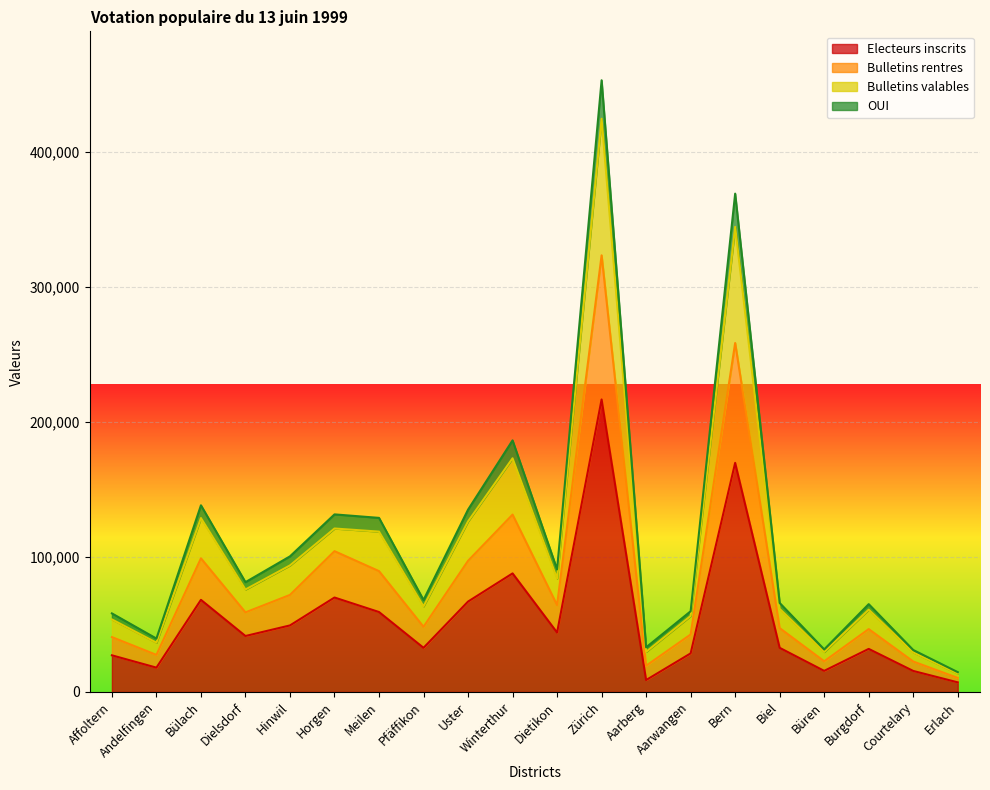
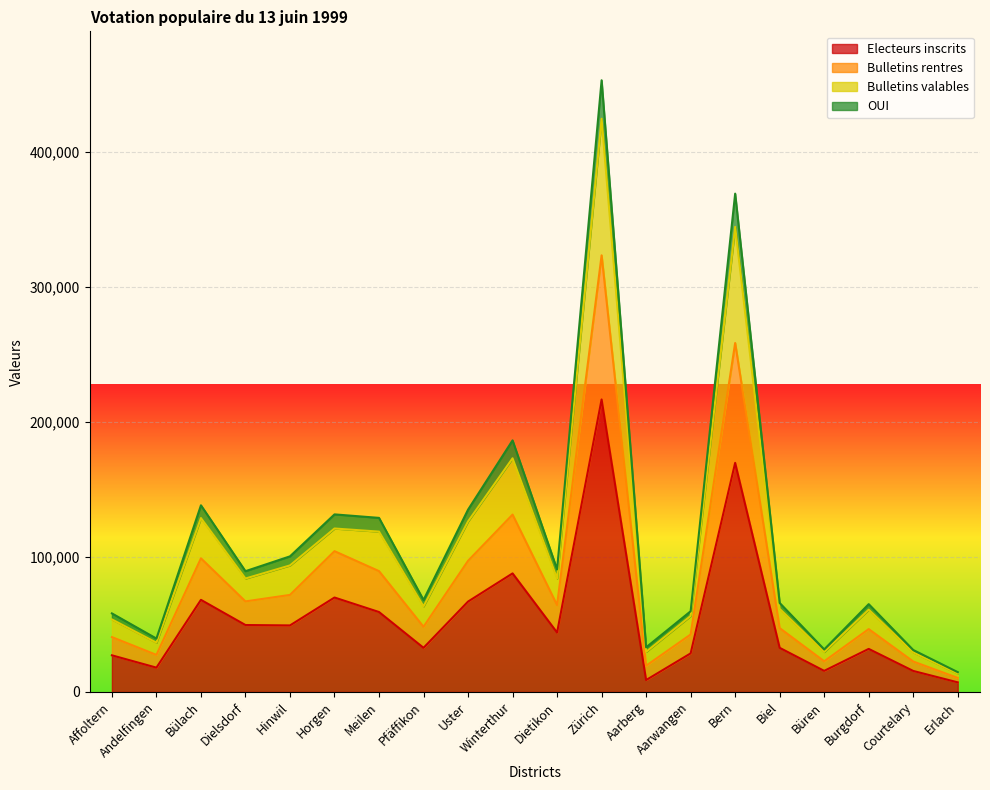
  {
    "Electeurs inscrits": {
      "Affoltern": "27,000",
      "Andelfingen": "18,000",
      "Bülach": "68,000",
-     "Dielsdorf": "41,000",
+     "Dielsdorf": "50,000",
      "Hinwil": "49,000",
      "Horgen": "70,000",
      "Meilen": "59,000",
      "Pfäffikon": "33,000",
      "Uster": "67,000",
      "Winterthur": "88,000",
      "Dietikon": "44,000",
      "Zürich": "217,000",
      "Aarberg": "9,000",
      "Aarwangen": "29,000",
      "Bern": "170,000",
      "Biel": "33,000",
      "Büren": "16,000",
      "Burgdorf": "32,000",
      "Courtelary": "16,000",
      "Erlach": "7,000"
    },
    "Bulletins rentres": {
      "Affoltern": "14,000",
      "Andelfingen": "9,000",
      "Bülach": "31,000",
      "Dielsdorf": "17,000",
      "Hinwil": "23,000",
      "Horgen": "34,000",
      "Meilen": "30,000",
      "Pfäffikon": "16,000",
      "Uster": "30,000",
      "Winterthur": "44,000",
      "Dietikon": "20,000",
      "Zürich": "107,000",
      "Aarberg": "11,000",
      "Aarwangen": "14,000",
      "Bern": "89,000",
      "Biel": "15,000",
      "Büren": "7,000",
      "Burgdorf": "15,000",
      "Courtelary": "7,000",
      "Erlach": "3,000"
    },
    "Bulletins valables": {
      "Affoltern": "13,000",
      "Andelfingen": "9,000",
      "Bülach": "30,000",
      "Dielsdorf": "17,000",
      "Hinwil": "22,000",
      "Horgen": "17,000",
      "Meilen": "29,000",
      "Pfäffikon": "15,000",
      "Uster": "29,000",
      "Winterthur": "42,000",
      "Dietikon": "20,000",
      "Zürich": "101,000",
      "Aarberg": "10,000",
      "Aarwangen": "14,000",
      "Bern": "86,000",
      "Biel": "14,000",
      "Büren": "7,000",
      "Burgdorf": "14,000"
    },
    "OUI": {
      "Affoltern": "4,000",
      "Andelfingen": "3,000",
      "Bülach": "9,000",
      "Dielsdorf": "5,000",
      "Hinwil": "7,000",
      "Horgen": "10,000",
      "Meilen": "10,000",
      "Pfäffikon": "5,000",
      "Uster": "9,000",
      "Winterthur": "13,000",
      "Dietikon": "7,000",
      "Zürich": "28,000",
      "Aarberg": "3,000",
      "Aarwangen": "3,000",
      "Bern": "25,000",
      "Biel": "4,000",
      "Büren": "2,000",
      "Burgdorf": "4,000"
    }
  }
